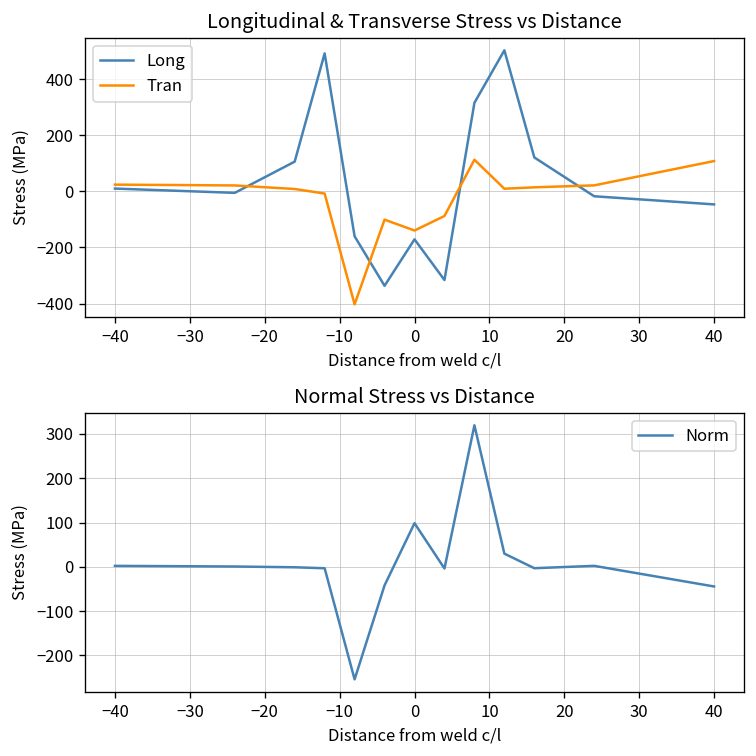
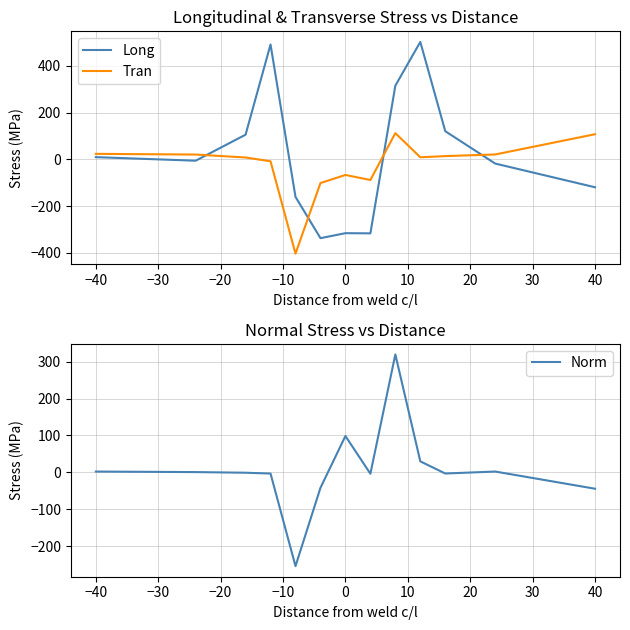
  {
    "Longitudinal & Transverse Stress vs Distance": {
      "Long": {
        "−40": 10,
-       "0": -170,
-       "40": -50
+       "0": -320,
+       "40": -120
      },
      "Tran": {
        "−40": 20,
-       "0": -140,
+       "0": -70,
        "40": 110
      }
    },
    "Normal Stress vs Distance": {
      "−40": 0,
      "0": 100,
      "40": -40
    }
  }
